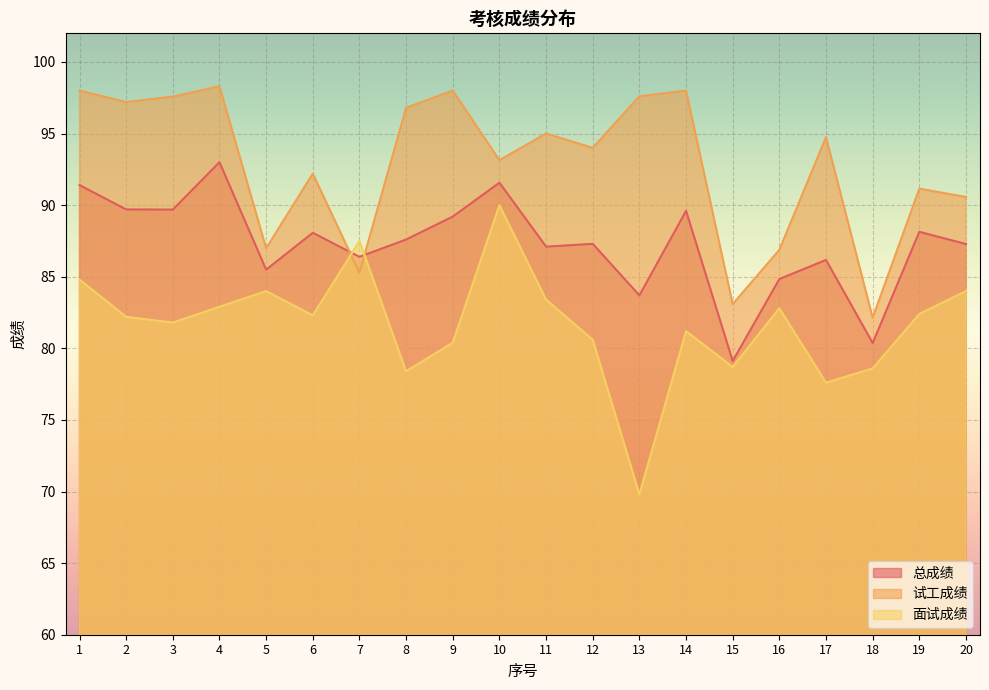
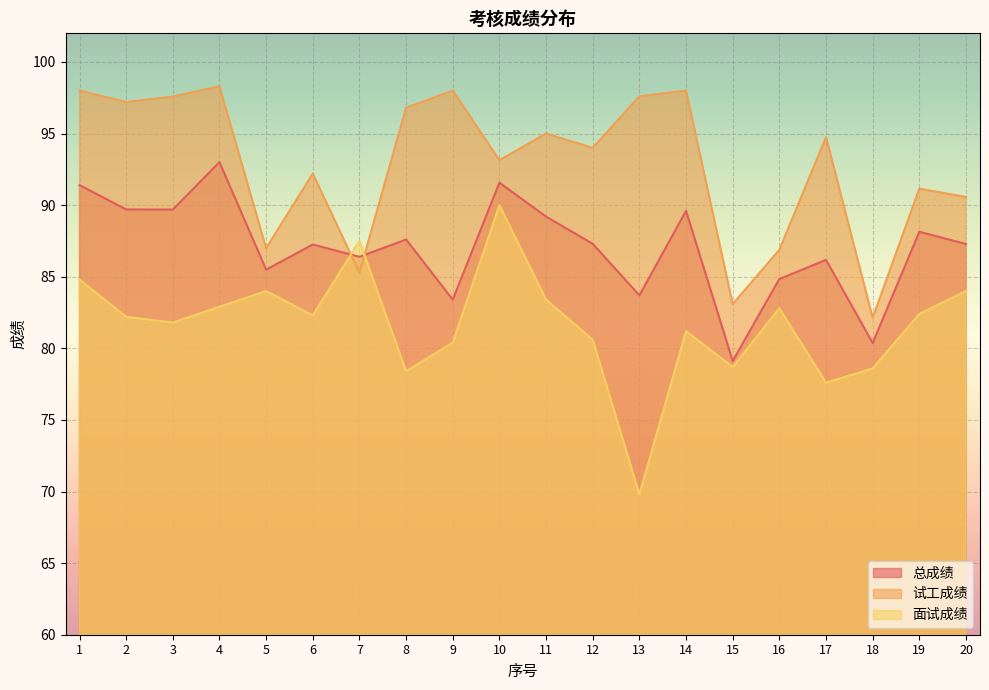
  {
    "总成绩": {
      "1": 91.4,
      "2": 89.7,
      "3": 89.7,
      "4": 93.0,
      "5": 85.5,
-     "6": 88.1,
+     "6": 87.3,
      "7": 86.4,
      "8": 87.6,
-     "9": 89.2,
+     "9": 83.4,
      "10": 91.6,
-     "11": 87.1,
+     "11": 89.2,
      "12": 87.3,
      "13": 83.7,
      "14": 89.6,
      "15": 79.1,
      "16": 84.8,
      "17": 86.2,
      "18": 80.4,
      "19": 88.1,
      "20": 87.3
    }
  }
